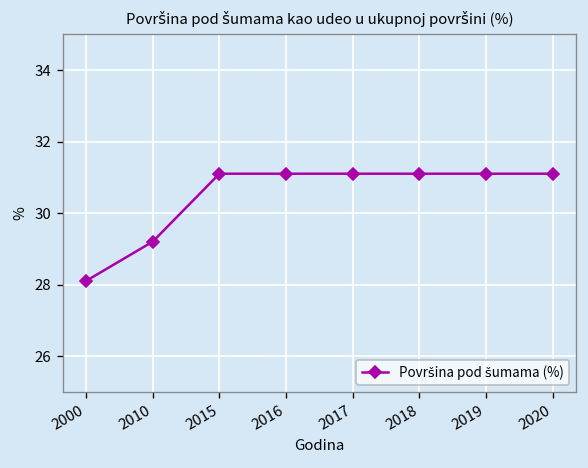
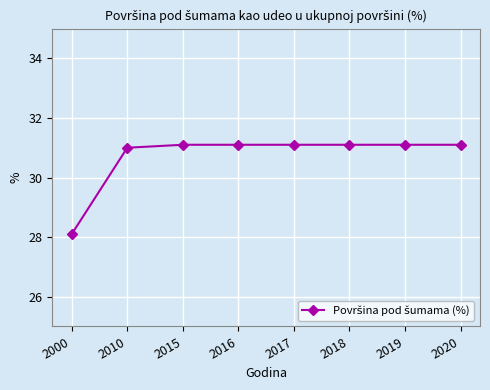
  {
    "2000": 28.1,
-   "2010": 29.2,
+   "2010": 31.0,
    "2015": 31.1,
    "2016": 31.1,
    "2017": 31.1,
    "2018": 31.1,
    "2019": 31.1,
    "2020": 31.1
  }
